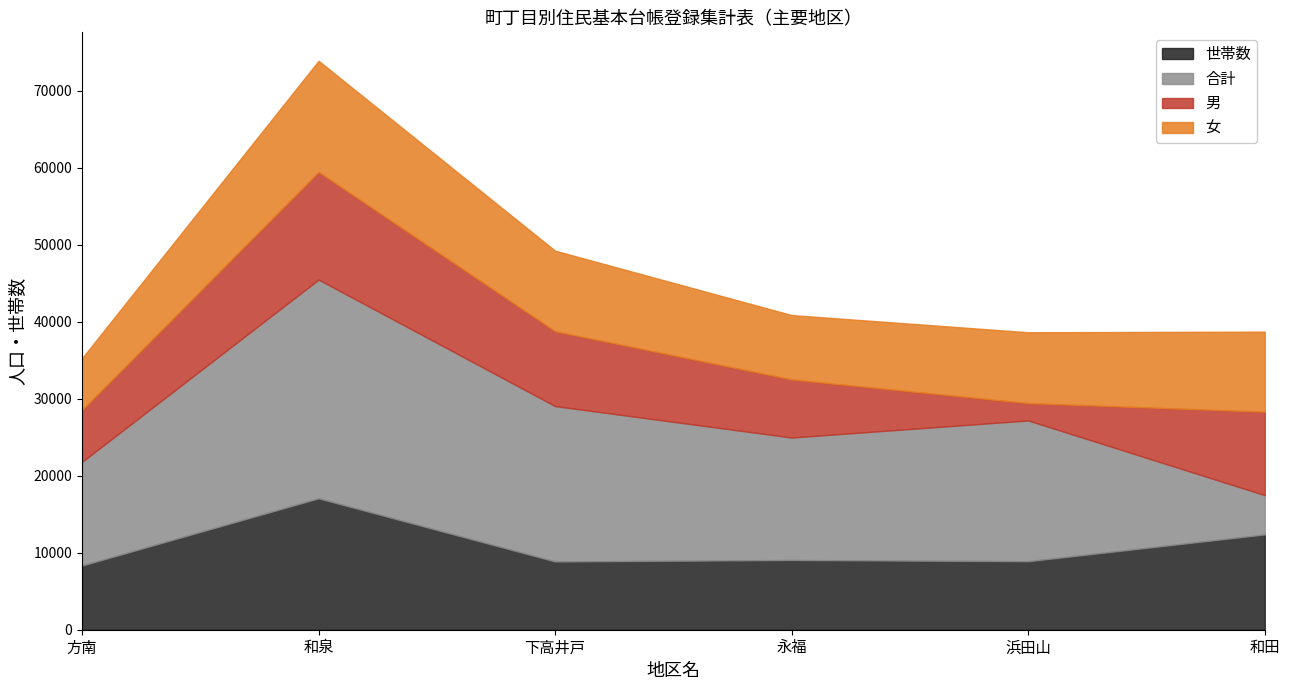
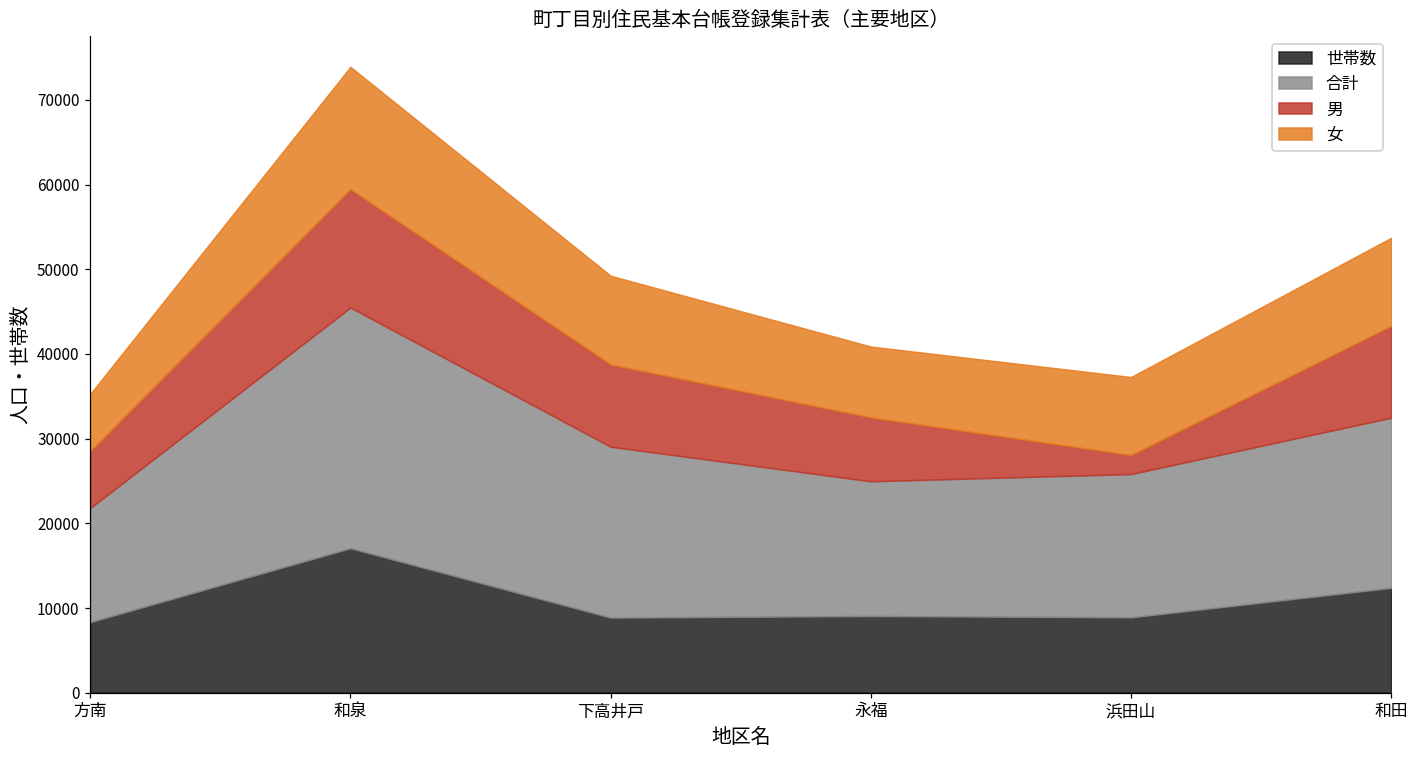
  {
    "世帯数": {
      "方南": 8000,
      "和泉": 17000,
      "下高井戸": 9000,
      "永福": 9000,
      "浜田山": 9000,
      "和田": 12000
    },
    "合計": {
      "方南": 13000,
      "和泉": 28000,
      "下高井戸": 20000,
      "永福": 16000,
-     "浜田山": 18000,
-     "和田": 5000
+     "浜田山": 17000,
+     "和田": 20000
    },
    "男": {
      "方南": 7000,
      "和泉": 14000,
      "下高井戸": 10000,
      "永福": 8000,
      "浜田山": 2000,
      "和田": 11000
    },
    "女": {
      "方南": 7000,
      "和泉": 14000,
      "下高井戸": 10000,
      "永福": 8000,
      "浜田山": 9000,
      "和田": 10000
    }
  }
